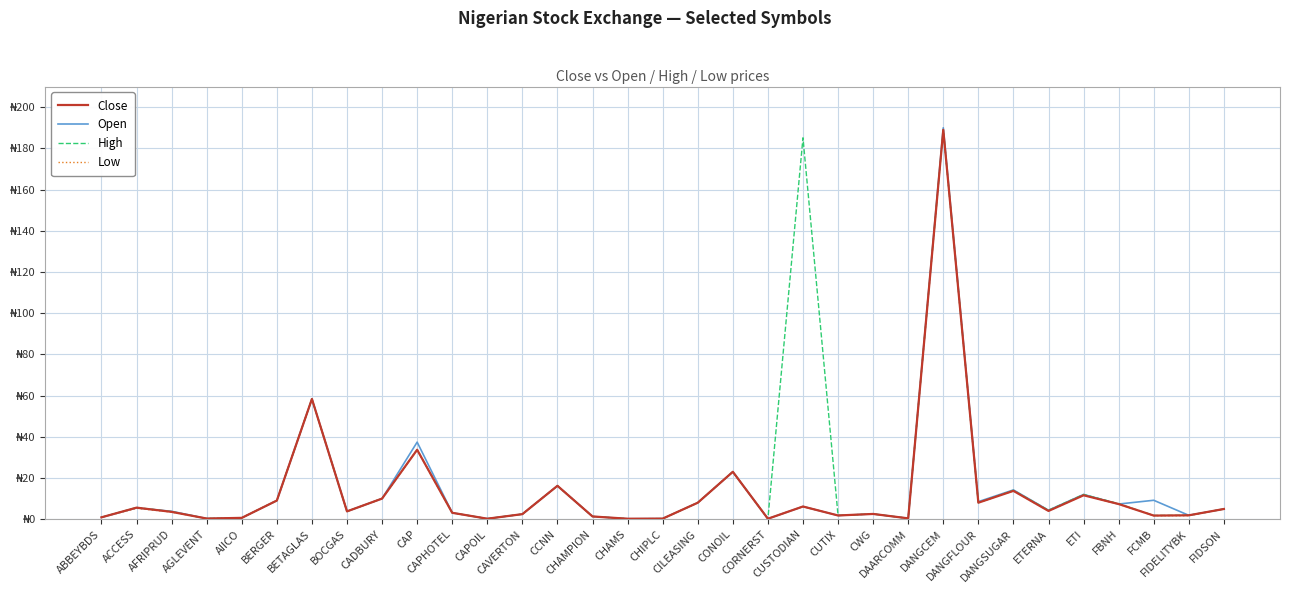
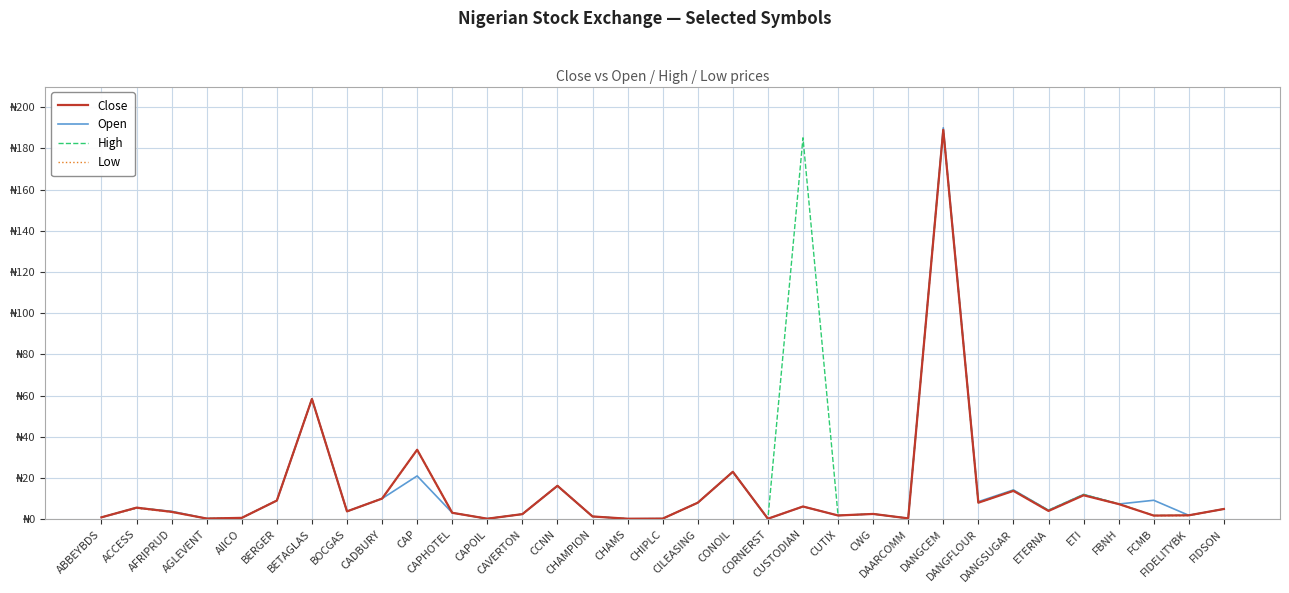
  {
    "Open": {
-     "CAP": "₦37",
+     "CAP": "₦21",
      "FCMB": "₦9"
    },
    "High": {
      "CUSTODIAN": "₦185"
    }
  }
